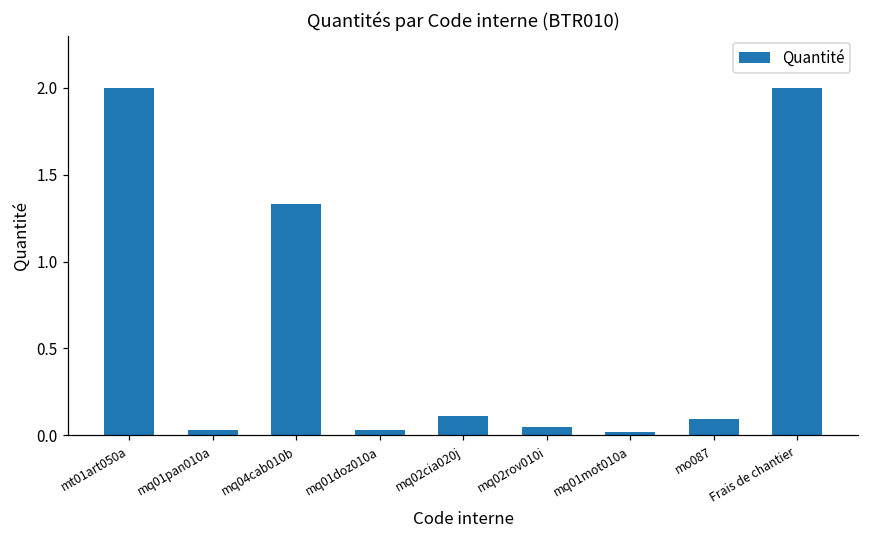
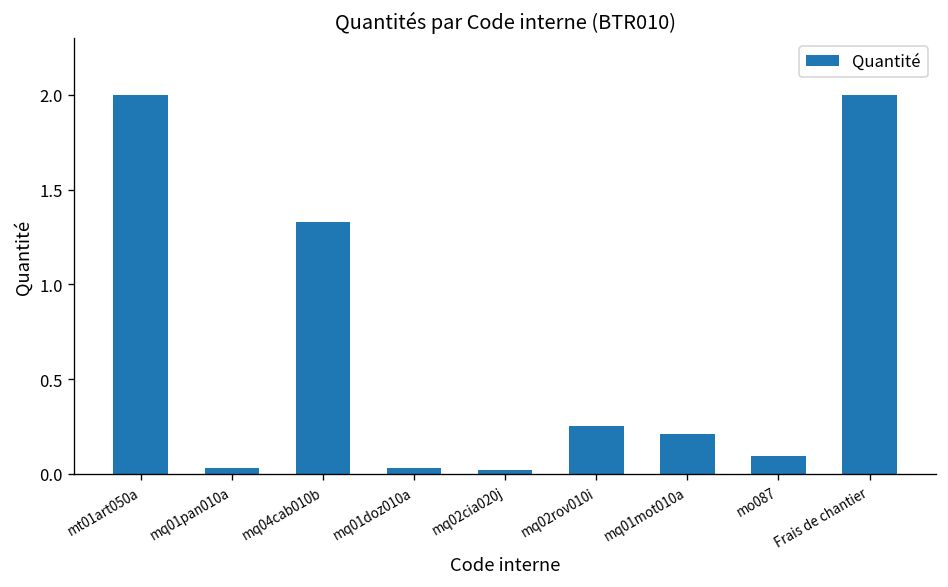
  {
    "mt01art050a": 2.00,
    "mq01pan010a": 0.03,
    "mq04cab010b": 1.33,
    "mq01doz010a": 0.03,
-   "mq02cia020j": 0.11,
-   "mq02rov010i": 0.05,
-   "mq01mot010a": 0.02,
+   "mq02cia020j": 0.02,
+   "mq02rov010i": 0.25,
+   "mq01mot010a": 0.21,
    "mo087": 0.09,
    "Frais de chantier": 2.00
  }
